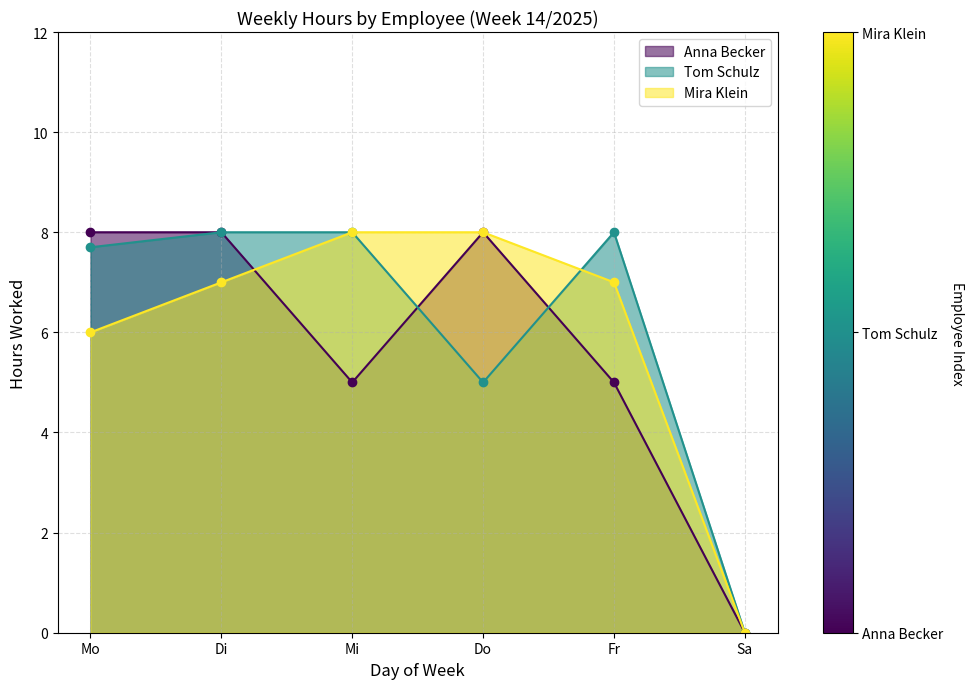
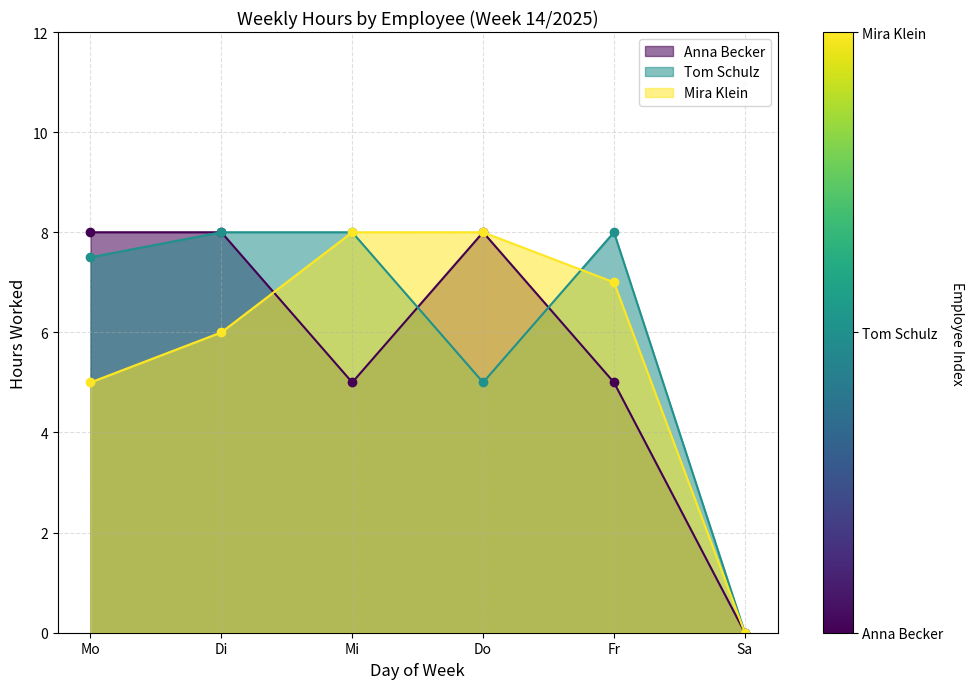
  {
    "Anna Becker": {
      "Mo": 8.0,
      "Mi": 5.0,
      "Fr": 5.0
    },
    "Tom Schulz": {
-     "Mo": 7.7,
+     "Mo": 7.5,
      "Do": 5.0,
      "Fr": 8.0
    },
    "Mira Klein": {
-     "Mo": 6,
-     "Di": 7,
+     "Mo": 5,
+     "Di": 6,
      "Fr": 7
    }
  }
